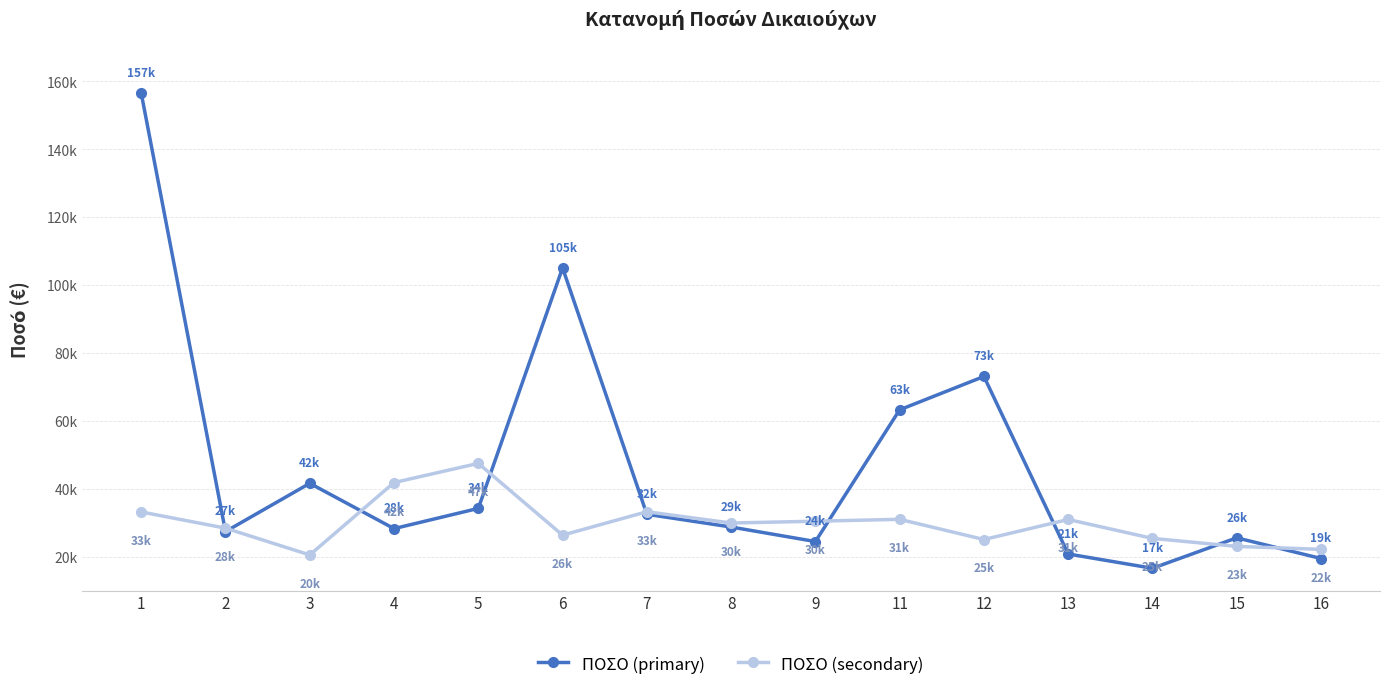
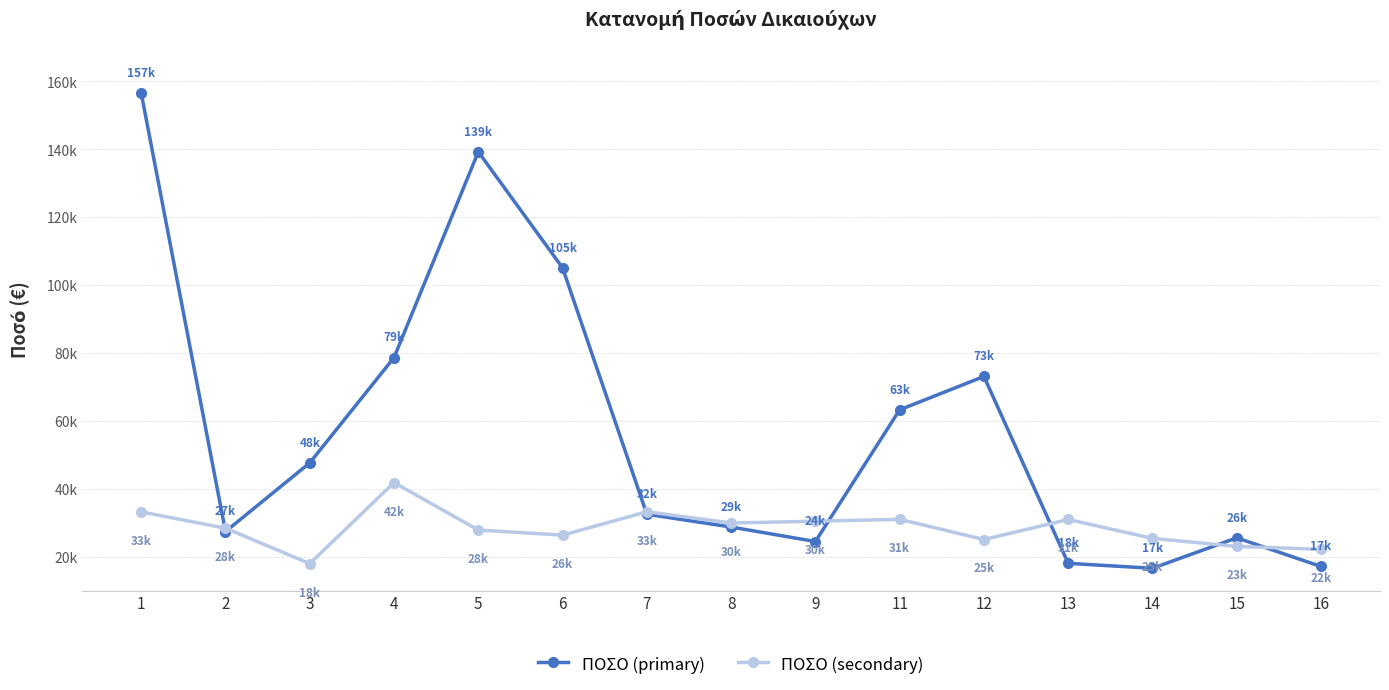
  {
    "ΠΟΣΟ (primary)": {
      "1": "157k",
      "2": "27k",
-     "3": "42k",
-     "4": "28k",
-     "5": "34k",
+     "3": "48k",
+     "4": "79k",
+     "5": "139k",
      "6": "105k",
      "8": "29k",
      "11": "63k",
      "12": "73k",
-     "13": "21k",
+     "13": "18k",
      "14": "17k",
      "15": "26k",
-     "16": "19k"
+     "16": "17k"
    },
    "ΠΟΣΟ (secondary)": {
      "1": "33k",
      "2": "28k",
-     "3": "20k",
-     "5": "47k",
+     "3": "18k",
+     "5": "28k",
      "6": "26k",
      "8": "30k",
      "11": "31k",
      "12": "25k",
      "15": "23k",
      "16": "22k"
    }
  }
